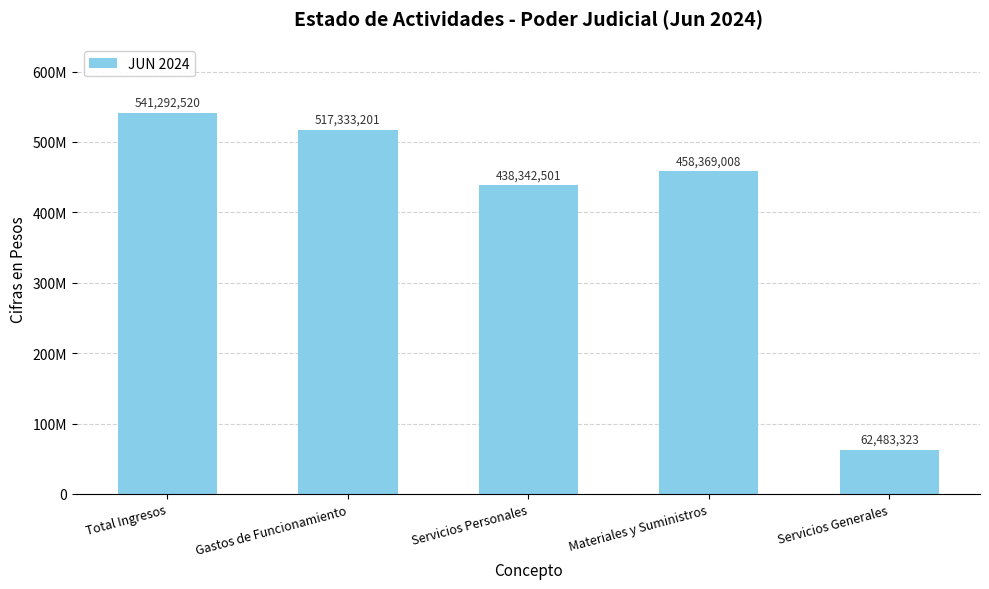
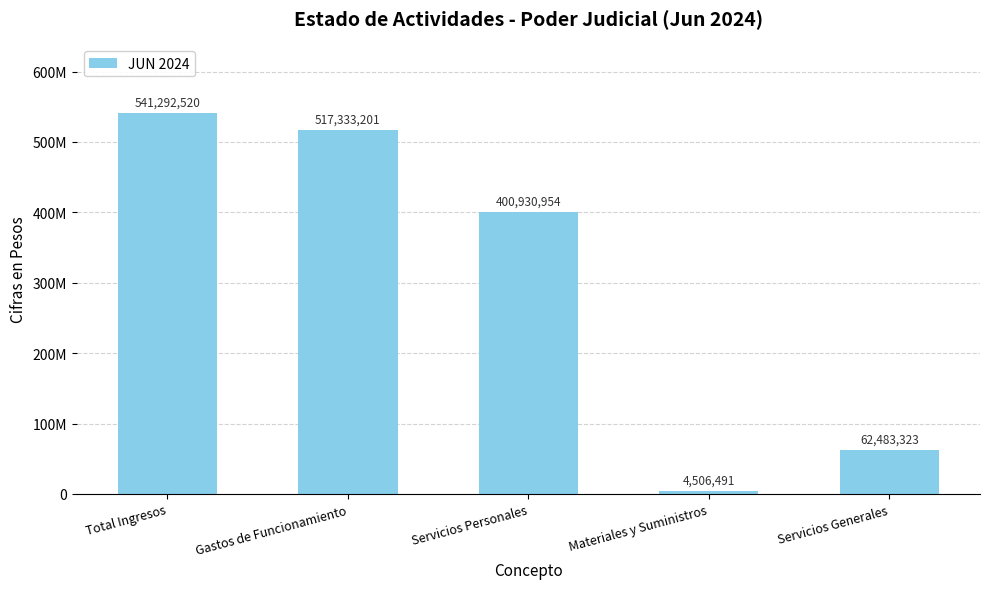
  {
    "Total Ingresos": "541,292,520",
    "Gastos de Funcionamiento": "517,333,201",
-   "Servicios Personales": "438,342,501",
-   "Materiales y Suministros": "458,369,008",
+   "Servicios Personales": "400,930,954",
+   "Materiales y Suministros": "4,506,491",
    "Servicios Generales": "62,483,323"
  }
